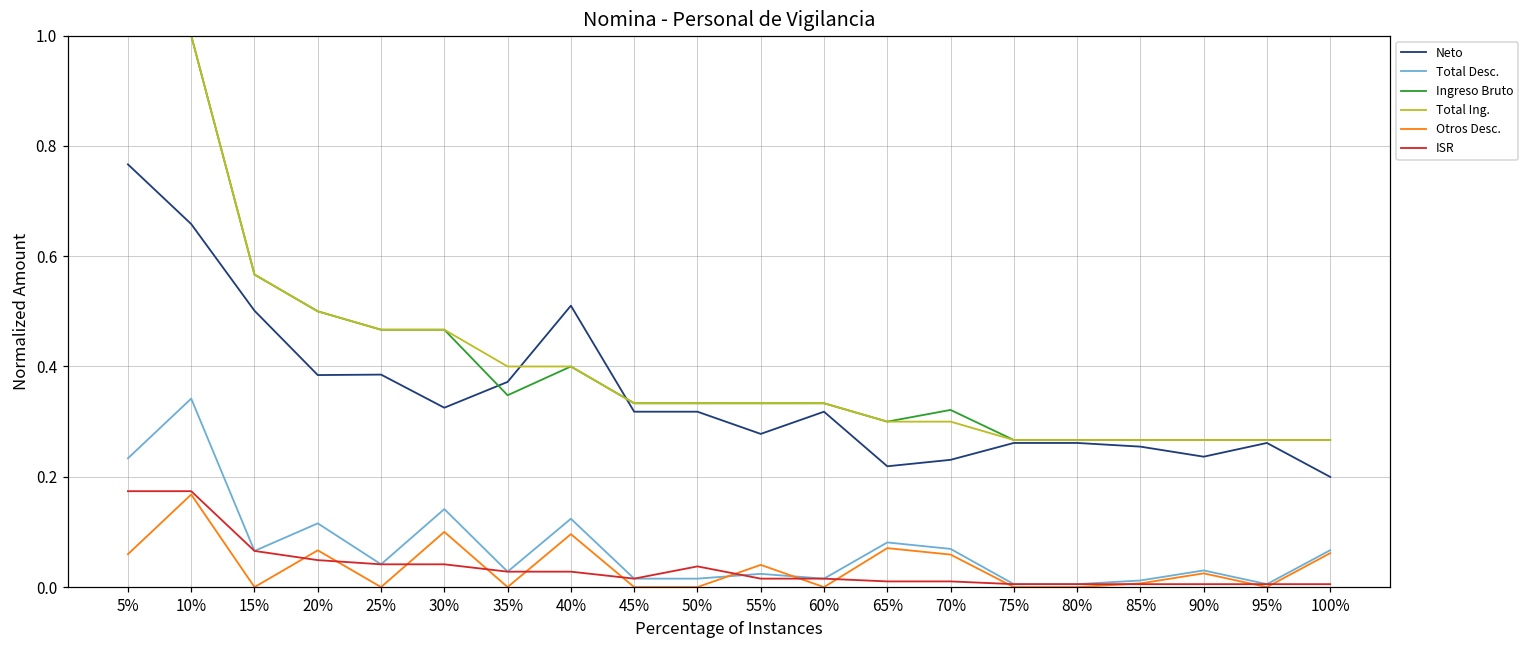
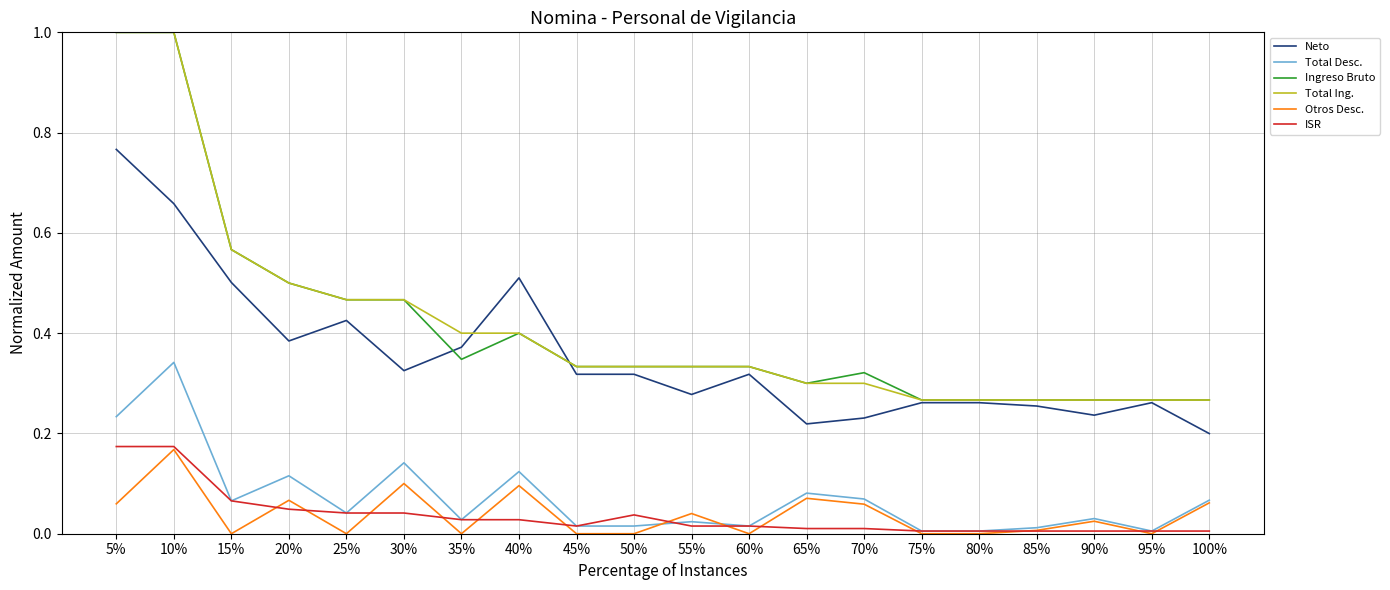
  {
    "Neto": {
      "5%": 0.77,
      "10%": 0.66,
      "15%": 0.50,
      "20%": 0.38,
-     "25%": 0.39,
+     "25%": 0.43,
      "30%": 0.33,
      "35%": 0.37,
      "40%": 0.51,
      "45%": 0.32,
      "50%": 0.32,
      "55%": 0.28,
      "60%": 0.32,
      "65%": 0.22,
      "70%": 0.23,
      "75%": 0.26,
      "80%": 0.26,
      "85%": 0.25,
      "90%": 0.24,
      "95%": 0.26,
      "100%": 0.20
    },
    "Total Desc.": {
      "5%": 0.23,
      "10%": 0.34,
      "20%": 0.12,
      "30%": 0.14,
      "40%": 0.12,
      "50%": 0.02,
      "55%": 0.02,
      "65%": 0.08,
      "70%": 0.07,
      "85%": 0.01,
      "90%": 0.03,
      "100%": 0.07
    },
    "Ingreso Bruto": {
      "35%": 0.35,
      "70%": 0.32
    },
    "Total Ing.": {
      "35%": 0.40,
      "70%": 0.30
    },
    "Otros Desc.": {
      "5%": 0.06,
      "10%": 0.17,
      "15%": 0.00,
      "20%": 0.07,
      "25%": 0.00,
      "30%": 0.10,
      "35%": 0.00,
      "40%": 0.10,
      "45%": 0.00,
      "50%": 0.00,
      "55%": 0.04,
      "60%": 0.00,
      "65%": 0.07,
      "70%": 0.06,
      "75%": 0.00,
      "80%": 0.00,
      "90%": 0.02,
      "95%": 0.00,
      "100%": 0.06
    },
    "ISR": {
      "5%": 0.17,
      "10%": 0.17,
      "20%": 0.05,
      "30%": 0.04,
      "40%": 0.03,
      "50%": 0.04,
      "55%": 0.02,
      "65%": 0.01,
      "70%": 0.01,
      "90%": 0.01,
      "100%": 0.01
    }
  }
